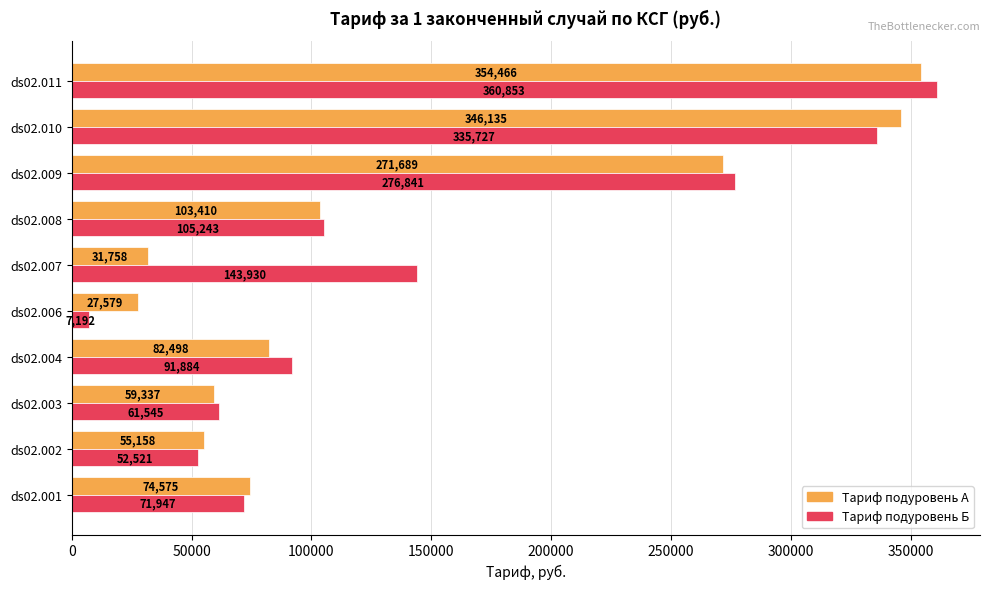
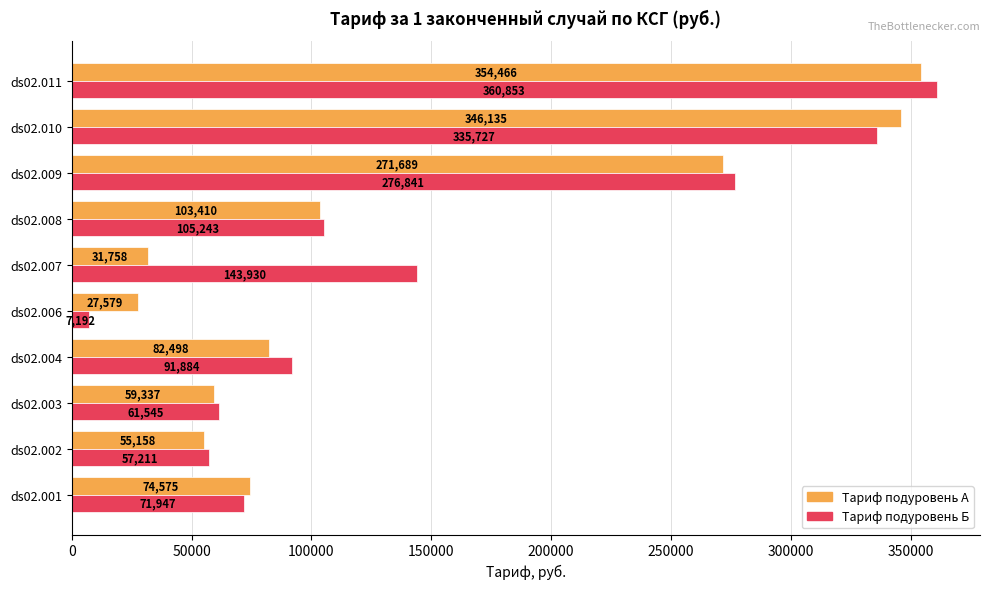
  {
    "Тариф подуровень А": {
      "ds02.011": "354,466",
      "ds02.010": "346,135",
      "ds02.009": "271,689",
      "ds02.008": "103,410",
      "ds02.007": "31,758",
      "ds02.006": "27,579",
      "ds02.004": "82,498",
      "ds02.003": "59,337",
      "ds02.002": "55,158",
      "ds02.001": "74,575"
    },
    "Тариф подуровень Б": {
      "ds02.011": "360,853",
      "ds02.010": "335,727",
      "ds02.009": "276,841",
      "ds02.008": "105,243",
      "ds02.007": "143,930",
      "ds02.006": "7,192",
      "ds02.004": "91,884",
      "ds02.003": "61,545",
-     "ds02.002": "52,521",
+     "ds02.002": "57,211",
      "ds02.001": "71,947"
    }
  }
